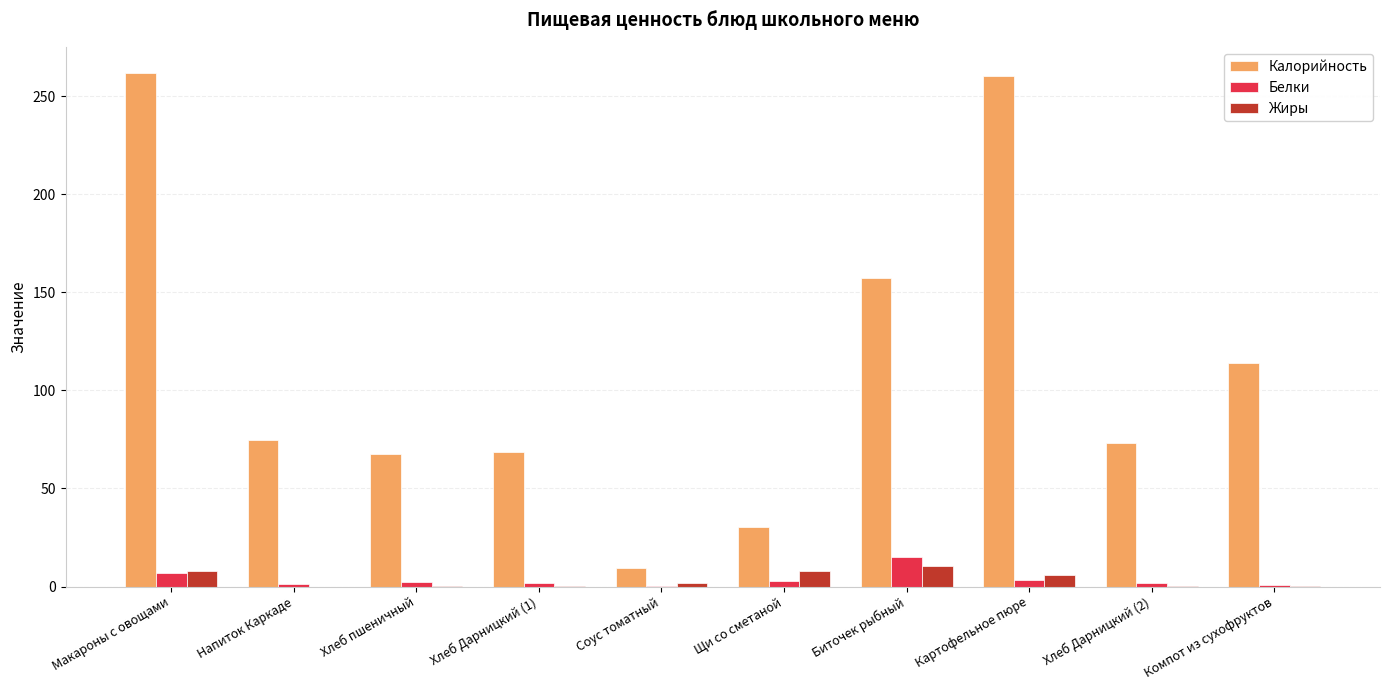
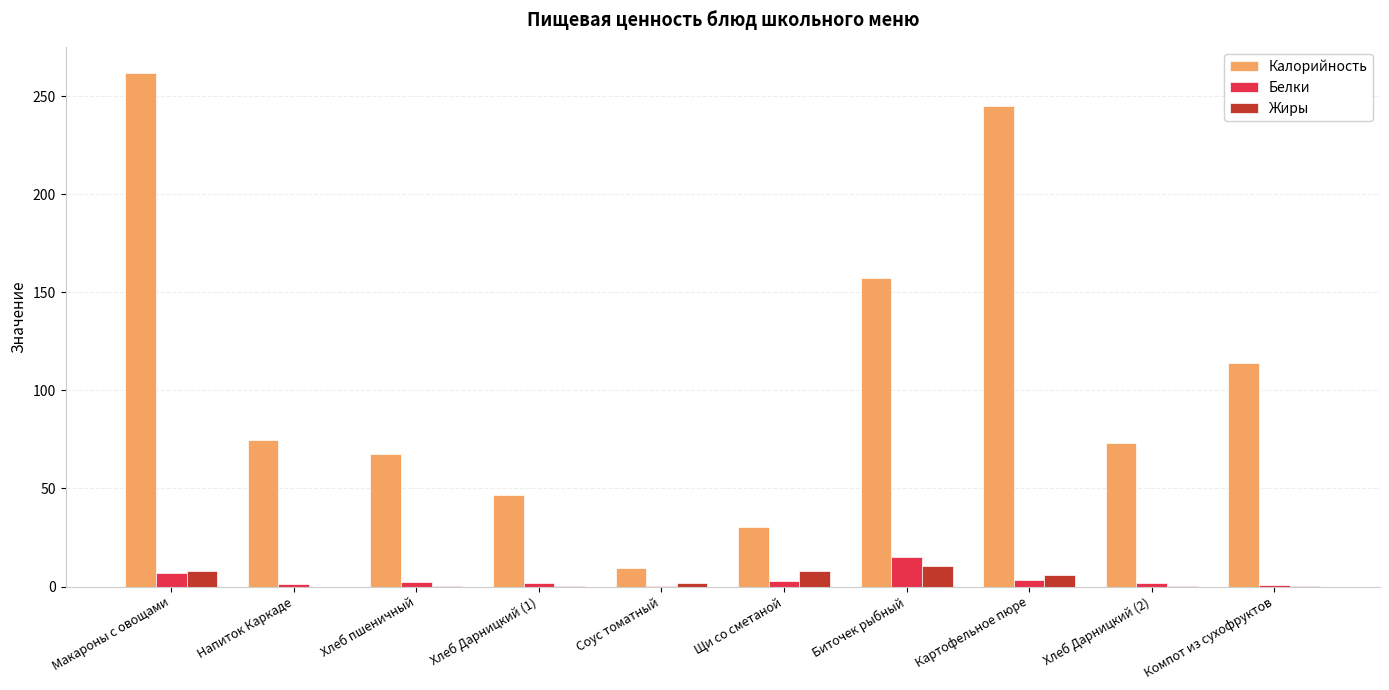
  {
    "Калорийность": {
      "Макароны с овощами": 262,
      "Напиток Каркаде": 75,
      "Хлеб пшеничный": 68,
-     "Хлеб Дарницкий (1)": 68,
+     "Хлеб Дарницкий (1)": 47,
      "Соус томатный": 9,
      "Щи со сметаной": 30,
      "Биточек рыбный": 157,
-     "Картофельное пюре": 260,
+     "Картофельное пюре": 245,
      "Хлеб Дарницкий (2)": 73,
      "Компот из сухофруктов": 114
    }
  }
